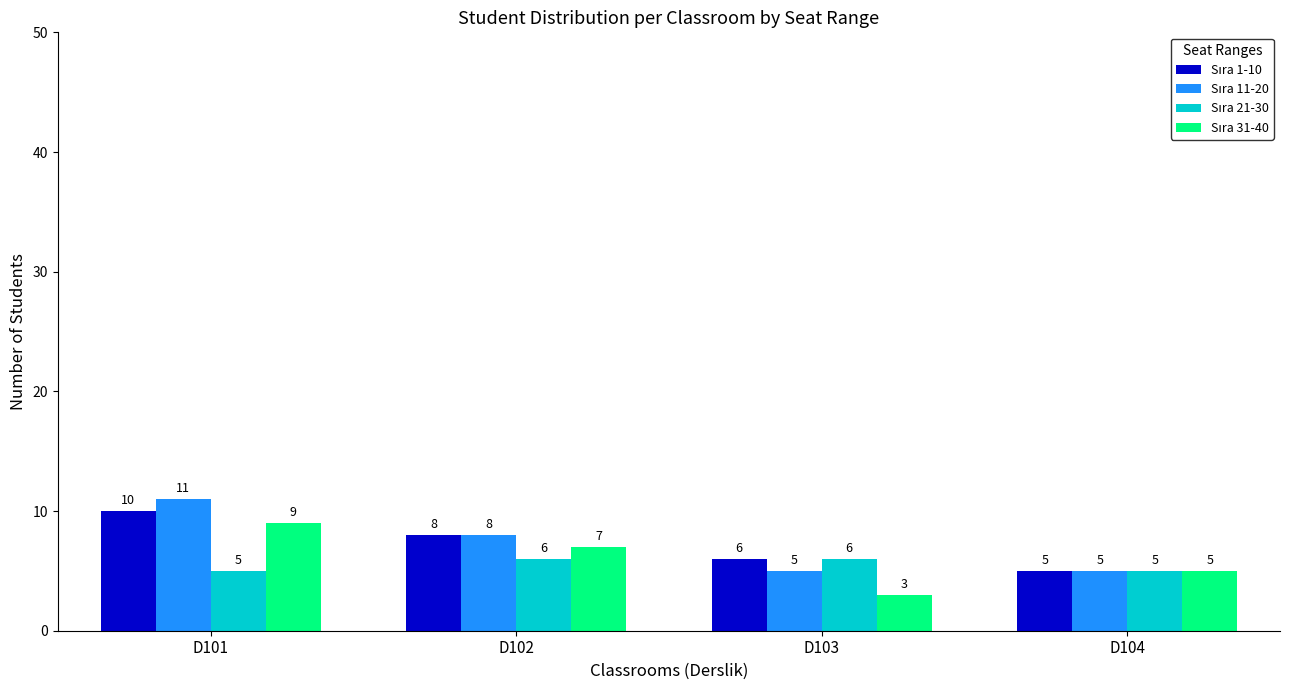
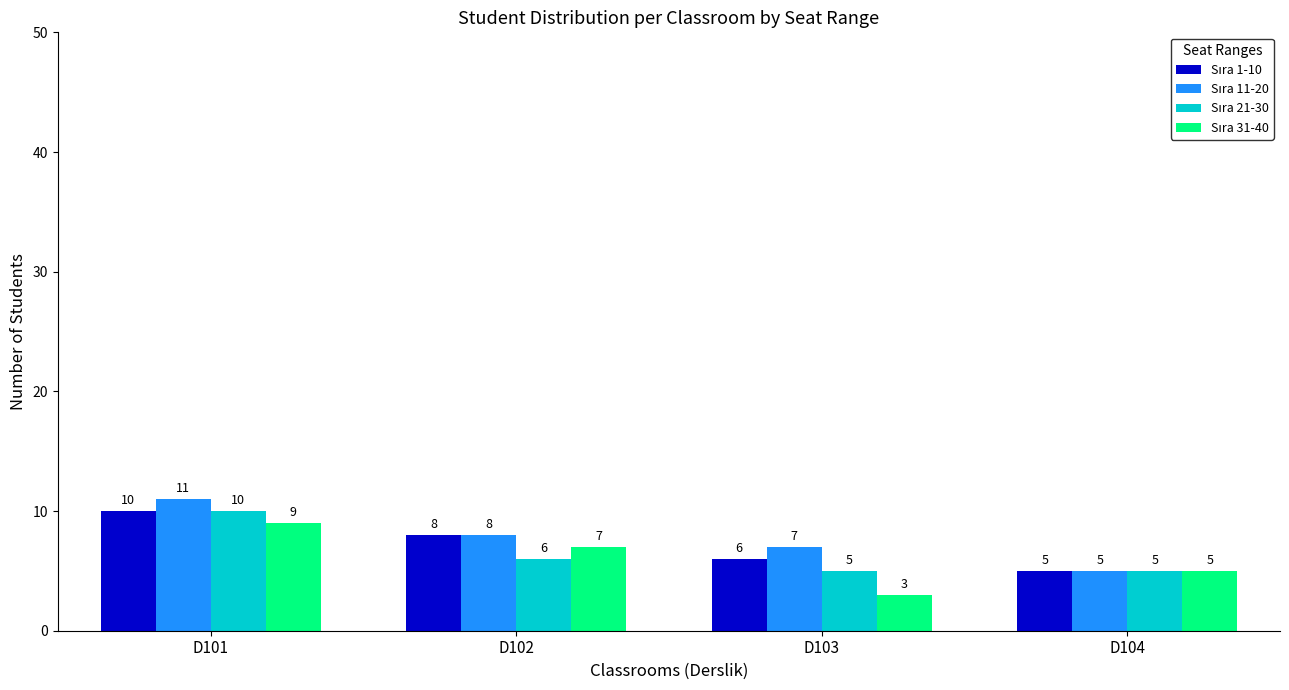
  {
    "Sıra 1-10": {
      "D101": 10,
      "D102": 8,
      "D103": 6,
      "D104": 5
    },
    "Sıra 11-20": {
      "D101": 11,
      "D102": 8,
-     "D103": 5,
+     "D103": 7,
      "D104": 5
    },
    "Sıra 21-30": {
-     "D101": 5,
+     "D101": 10,
      "D102": 6,
-     "D103": 6,
+     "D103": 5,
      "D104": 5
    },
    "Sıra 31-40": {
      "D101": 9,
      "D102": 7,
      "D103": 3,
      "D104": 5
    }
  }
